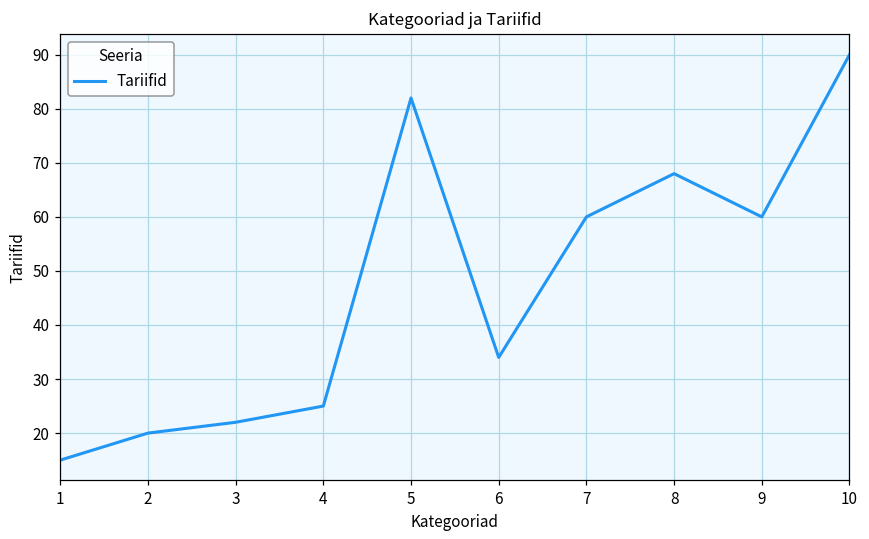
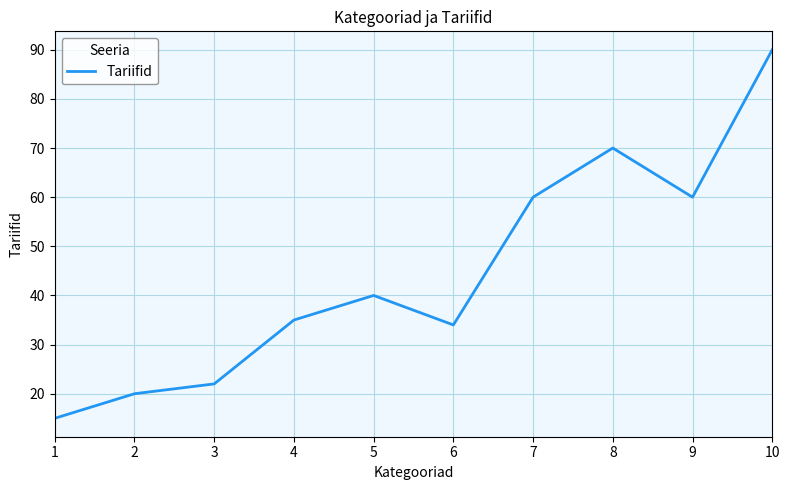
  {
    "1": 15,
    "2": 20,
    "3": 22,
-   "4": 25,
-   "5": 82,
+   "4": 35,
+   "5": 40,
    "6": 34,
    "7": 60,
-   "8": 68,
+   "8": 70,
    "9": 60,
    "10": 90
  }
